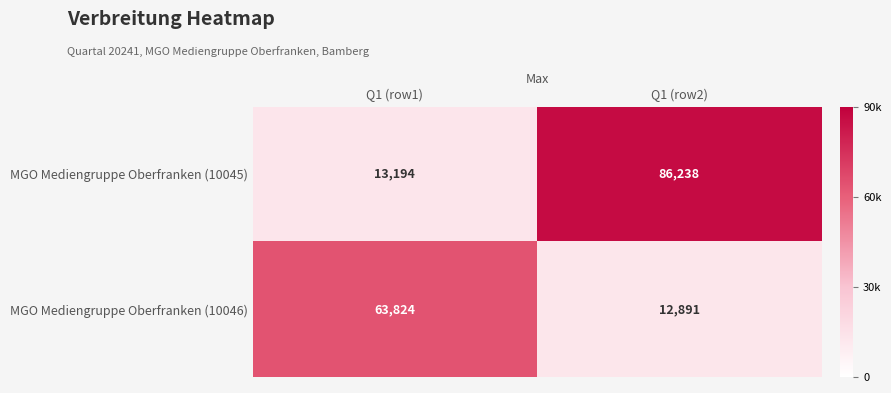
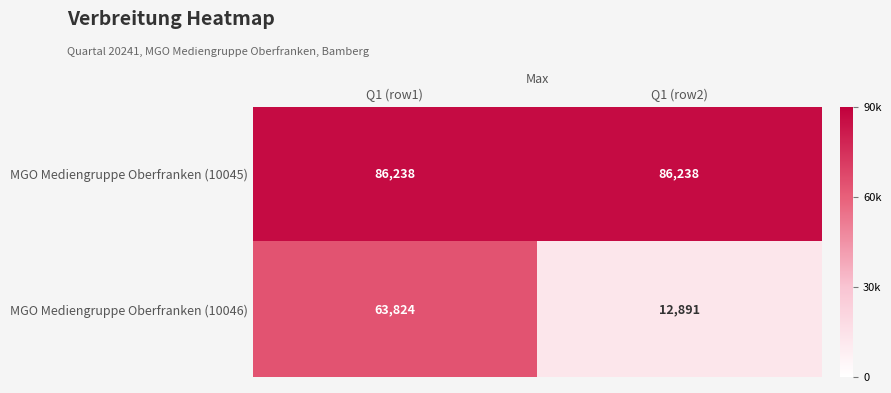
  {
    "MGO Mediengruppe Oberfranken (10045)": {
-     "Q1 (row1)": "13,194",
+     "Q1 (row1)": "86,238",
      "Q1 (row2)": "86,238"
    },
    "MGO Mediengruppe Oberfranken (10046)": {
      "Q1 (row1)": "63,824",
      "Q1 (row2)": "12,891"
    }
  }
